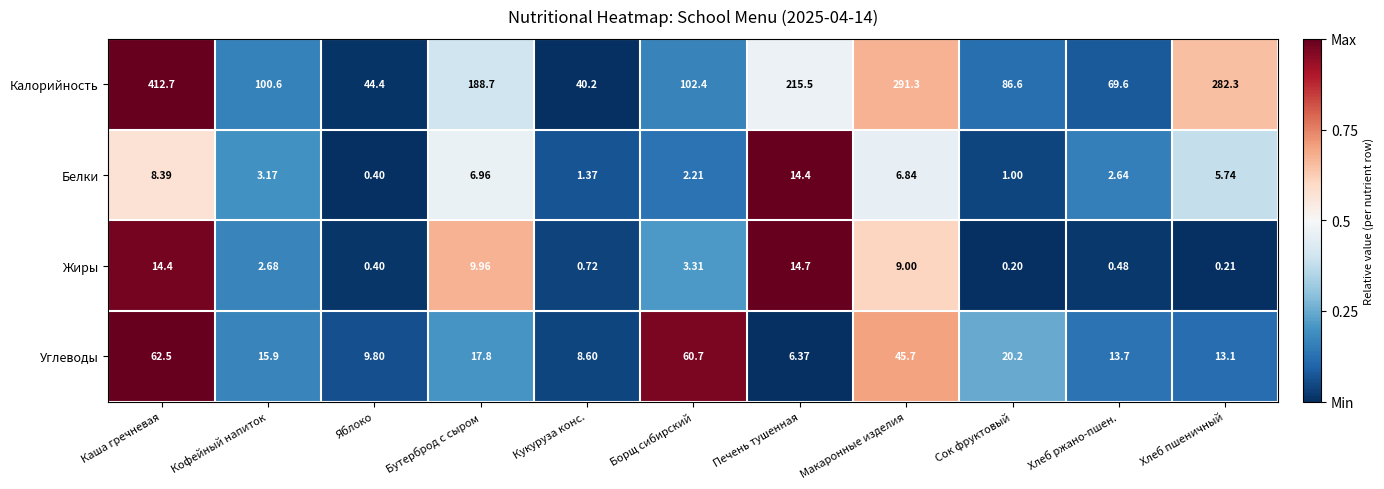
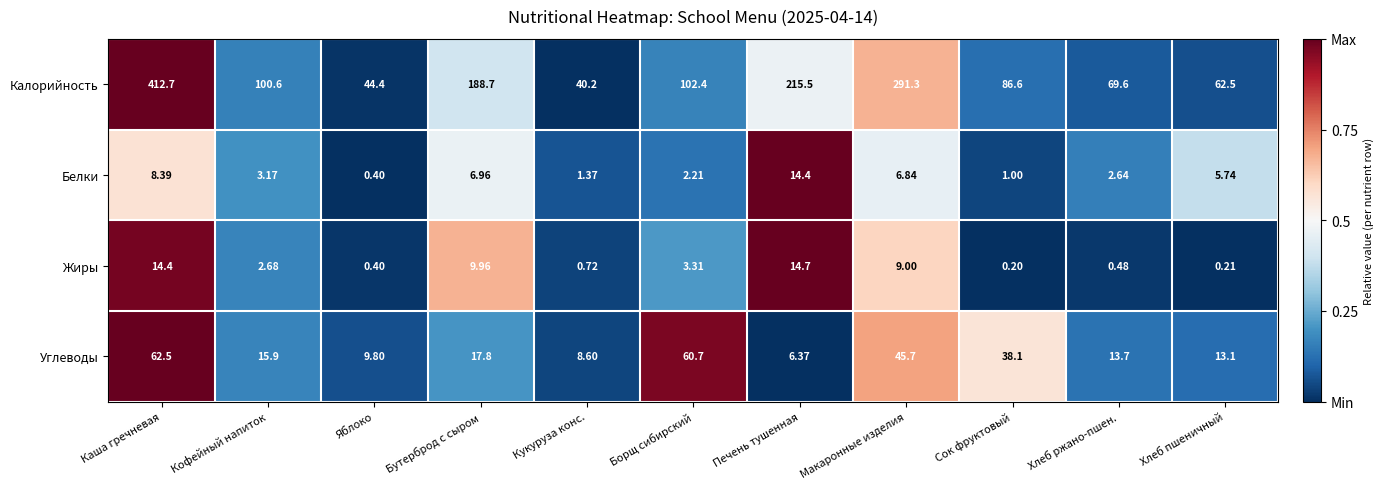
  {
    "Калорийность": {
      "Каша гречневая": 412.7,
      "Кофейный напиток": 100.6,
      "Яблоко": 44.4,
      "Бутерброд с сыром": 188.7,
      "Кукуруза конс.": 40.2,
      "Борщ сибирский": 102.4,
      "Печень тушенная": 215.5,
      "Макаронные изделия": 291.3,
      "Сок фруктовый": 86.6,
      "Хлеб ржано-пшен.": 69.6,
-     "Хлеб пшеничный": 282.3
+     "Хлеб пшеничный": 62.5
    },
    "Белки": {
      "Каша гречневая": 8.39,
      "Кофейный напиток": 3.17,
      "Яблоко": 0.40,
      "Бутерброд с сыром": 6.96,
      "Кукуруза конс.": 1.37,
      "Борщ сибирский": 2.21,
      "Печень тушенная": 14.4,
      "Макаронные изделия": 6.84,
      "Сок фруктовый": 1.00,
      "Хлеб ржано-пшен.": 2.64,
      "Хлеб пшеничный": 5.74
    },
    "Жиры": {
      "Каша гречневая": 14.4,
      "Кофейный напиток": 2.68,
      "Яблоко": 0.40,
      "Бутерброд с сыром": 9.96,
      "Кукуруза конс.": 0.72,
      "Борщ сибирский": 3.31,
      "Печень тушенная": 14.7,
      "Макаронные изделия": 9.00,
      "Сок фруктовый": 0.20,
      "Хлеб ржано-пшен.": 0.48,
      "Хлеб пшеничный": 0.21
    },
    "Углеводы": {
      "Каша гречневая": 62.5,
      "Кофейный напиток": 15.9,
      "Яблоко": 9.80,
      "Бутерброд с сыром": 17.8,
      "Кукуруза конс.": 8.60,
      "Борщ сибирский": 60.7,
      "Печень тушенная": 6.37,
      "Макаронные изделия": 45.7,
-     "Сок фруктовый": 20.2,
+     "Сок фруктовый": 38.1,
      "Хлеб ржано-пшен.": 13.7,
      "Хлеб пшеничный": 13.1
    }
  }
